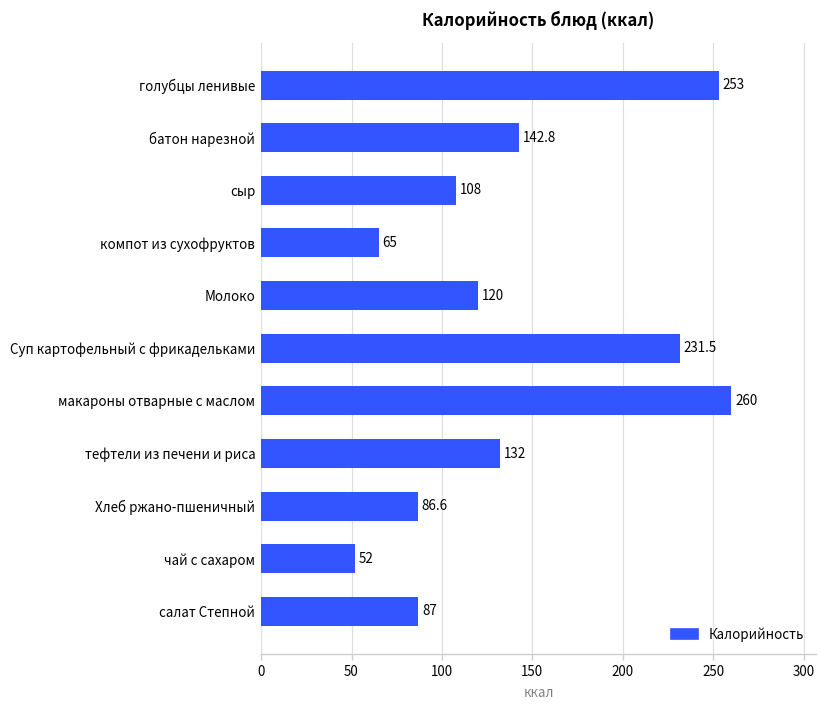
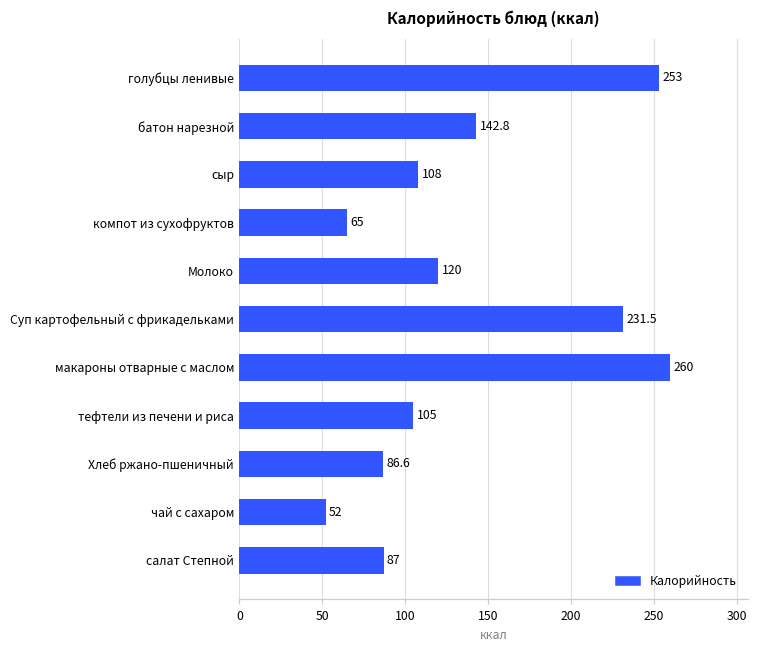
  {
    "голубцы ленивые": 253,
    "батон нарезной": 142.8,
    "сыр": 108,
    "компот из сухофруктов": 65,
    "Молоко": 120,
    "Суп картофельный с фрикадельками": 231.5,
    "макароны отварные с маслом": 260,
-   "тефтели из печени и риса": 132,
+   "тефтели из печени и риса": 105,
    "Хлеб ржано-пшеничный": 86.6,
    "чай с сахаром": 52,
    "салат Степной": 87
  }
